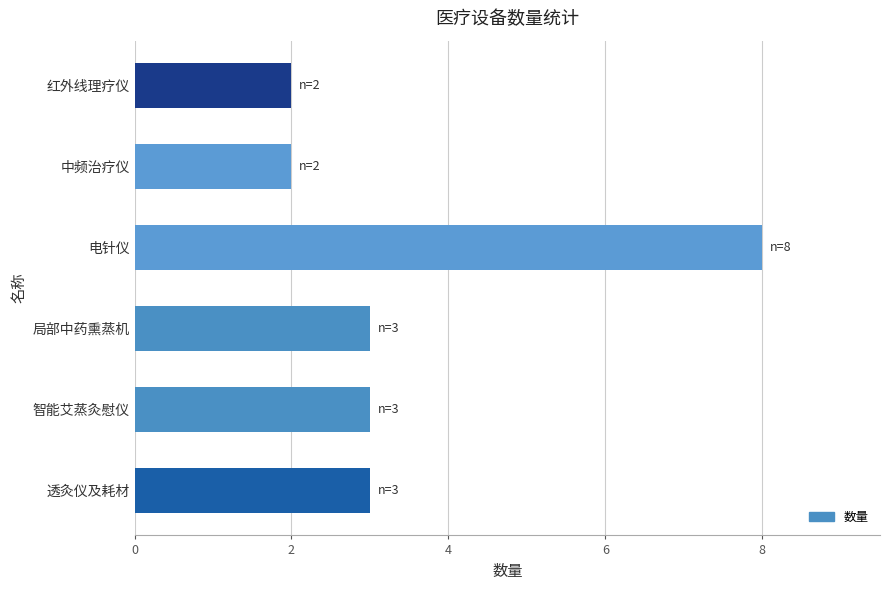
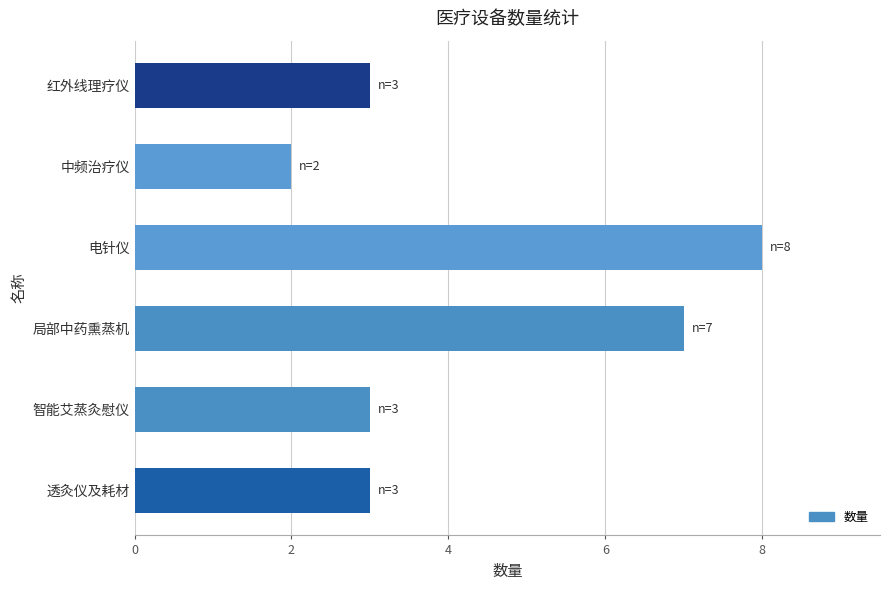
  {
-   "红外线理疗仪": 2,
+   "红外线理疗仪": 3,
    "中频治疗仪": 2,
    "电针仪": 8,
-   "局部中药熏蒸机": 3,
+   "局部中药熏蒸机": 7,
    "智能艾蒸灸慰仪": 3,
    "透灸仪及耗材": 3
  }
